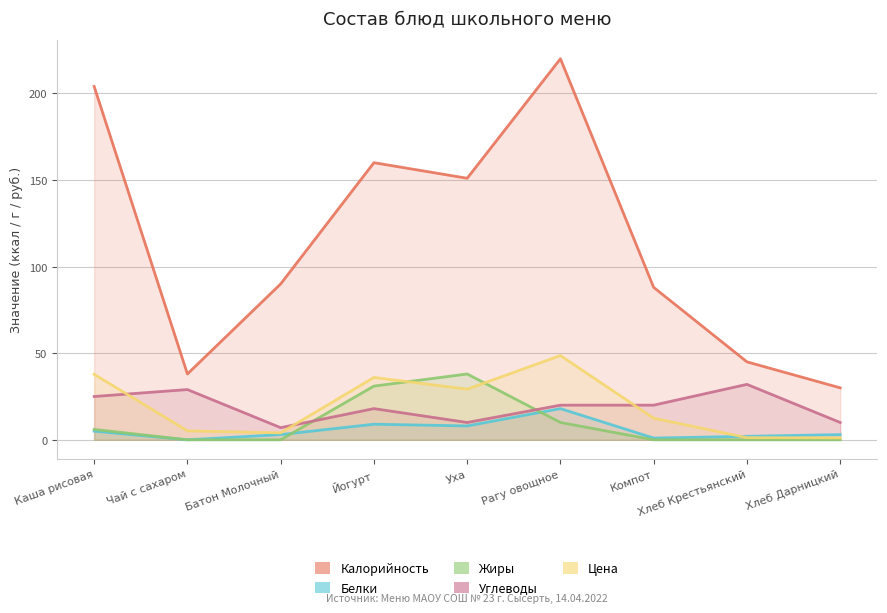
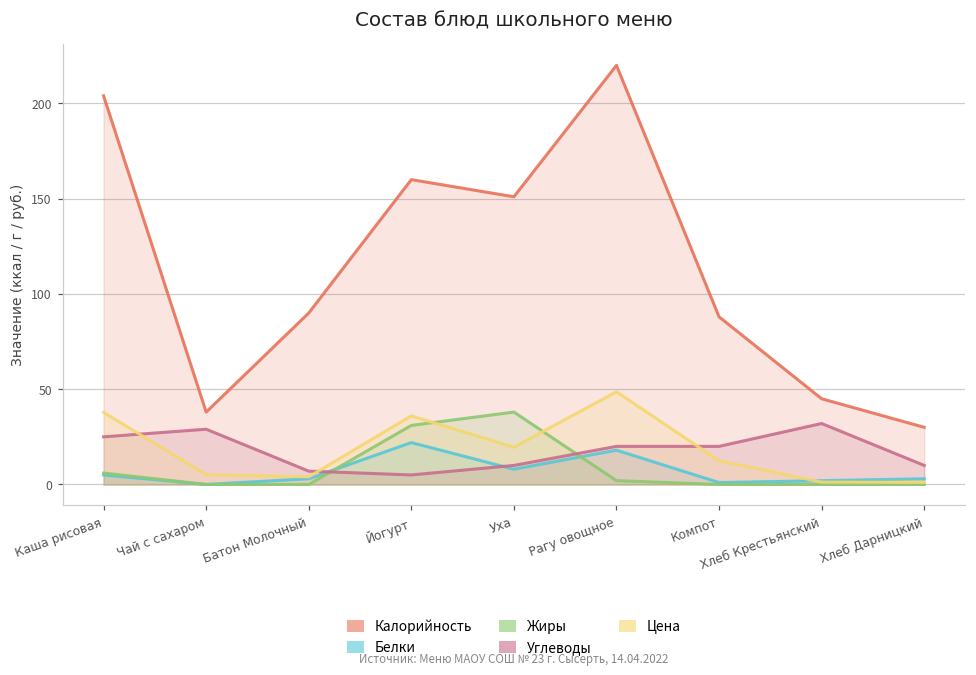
  {
    "Калорийность": {
      "Каша рисовая": 204,
      "Чай с сахаром": 38,
      "Батон Молочный": 90,
      "Йогурт": 160,
      "Уха": 151,
      "Рагу овощное": 220,
      "Компот": 88,
      "Хлеб Крестьянский": 45,
      "Хлеб Дарницкий": 30
    },
    "Белки": {
-     "Йогурт": 9,
+     "Йогурт": 22,
      "Уха": 8,
      "Рагу овощное": 18,
      "Хлеб Дарницкий": 3
    },
    "Жиры": {
      "Батон Молочный": 0,
      "Йогурт": 31,
      "Уха": 38,
-     "Рагу овощное": 10
+     "Рагу овощное": 2
    },
    "Углеводы": {
      "Каша рисовая": 25,
      "Чай с сахаром": 29,
      "Батон Молочный": 7,
-     "Йогурт": 18,
+     "Йогурт": 5,
      "Уха": 10,
      "Рагу овощное": 20,
      "Компот": 20,
      "Хлеб Крестьянский": 32,
      "Хлеб Дарницкий": 10
    },
    "Цена": {
      "Каша рисовая": 38,
      "Чай с сахаром": 5,
      "Йогурт": 36,
-     "Уха": 29,
+     "Уха": 20,
      "Рагу овощное": 49,
      "Компот": 12
    }
  }
